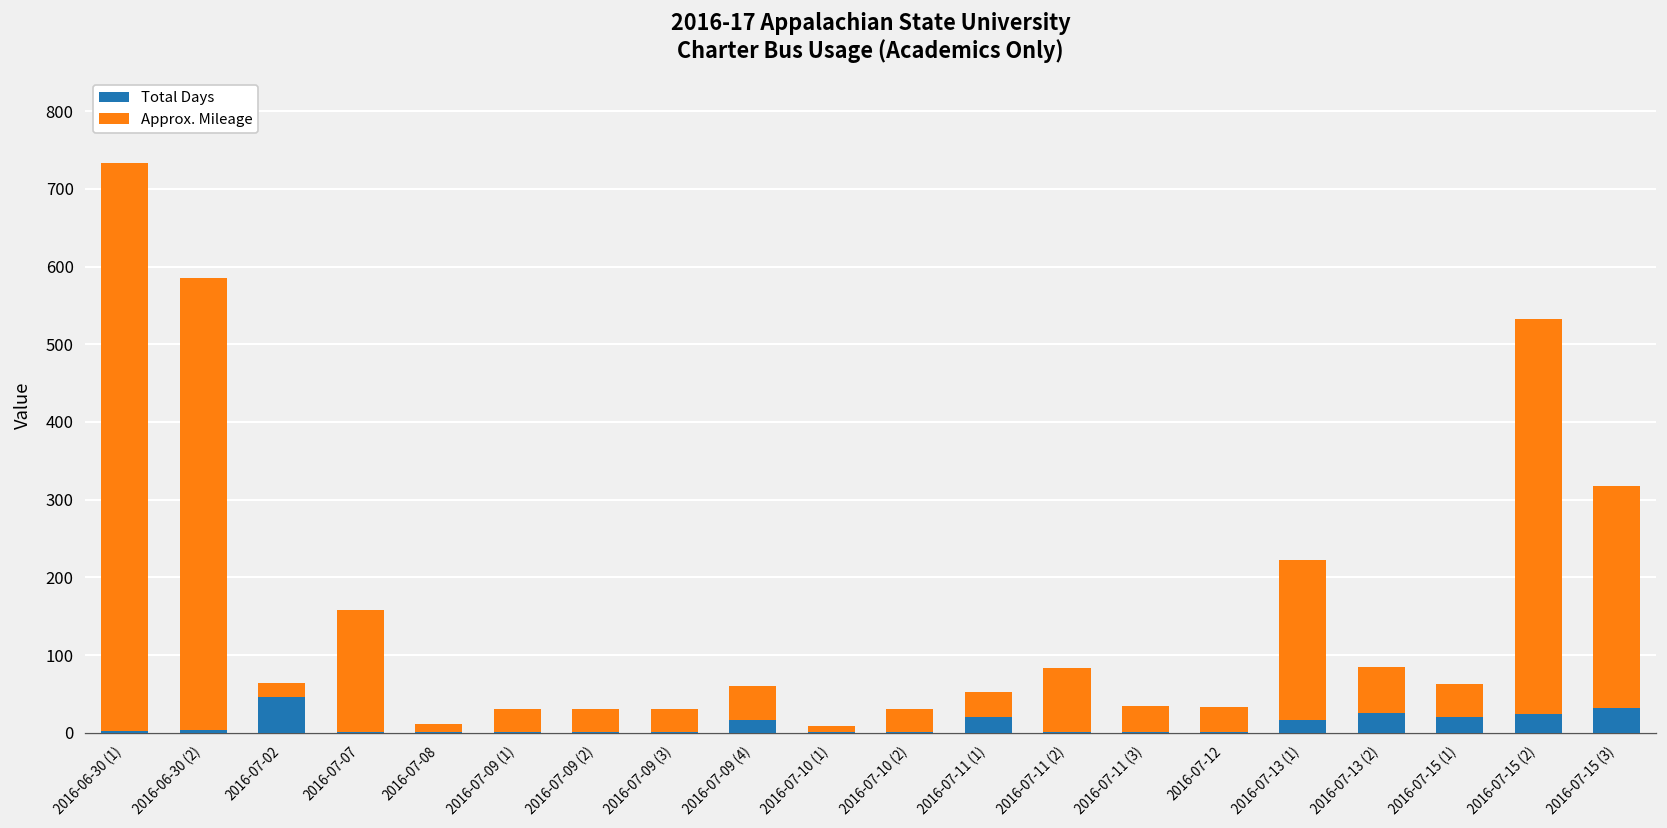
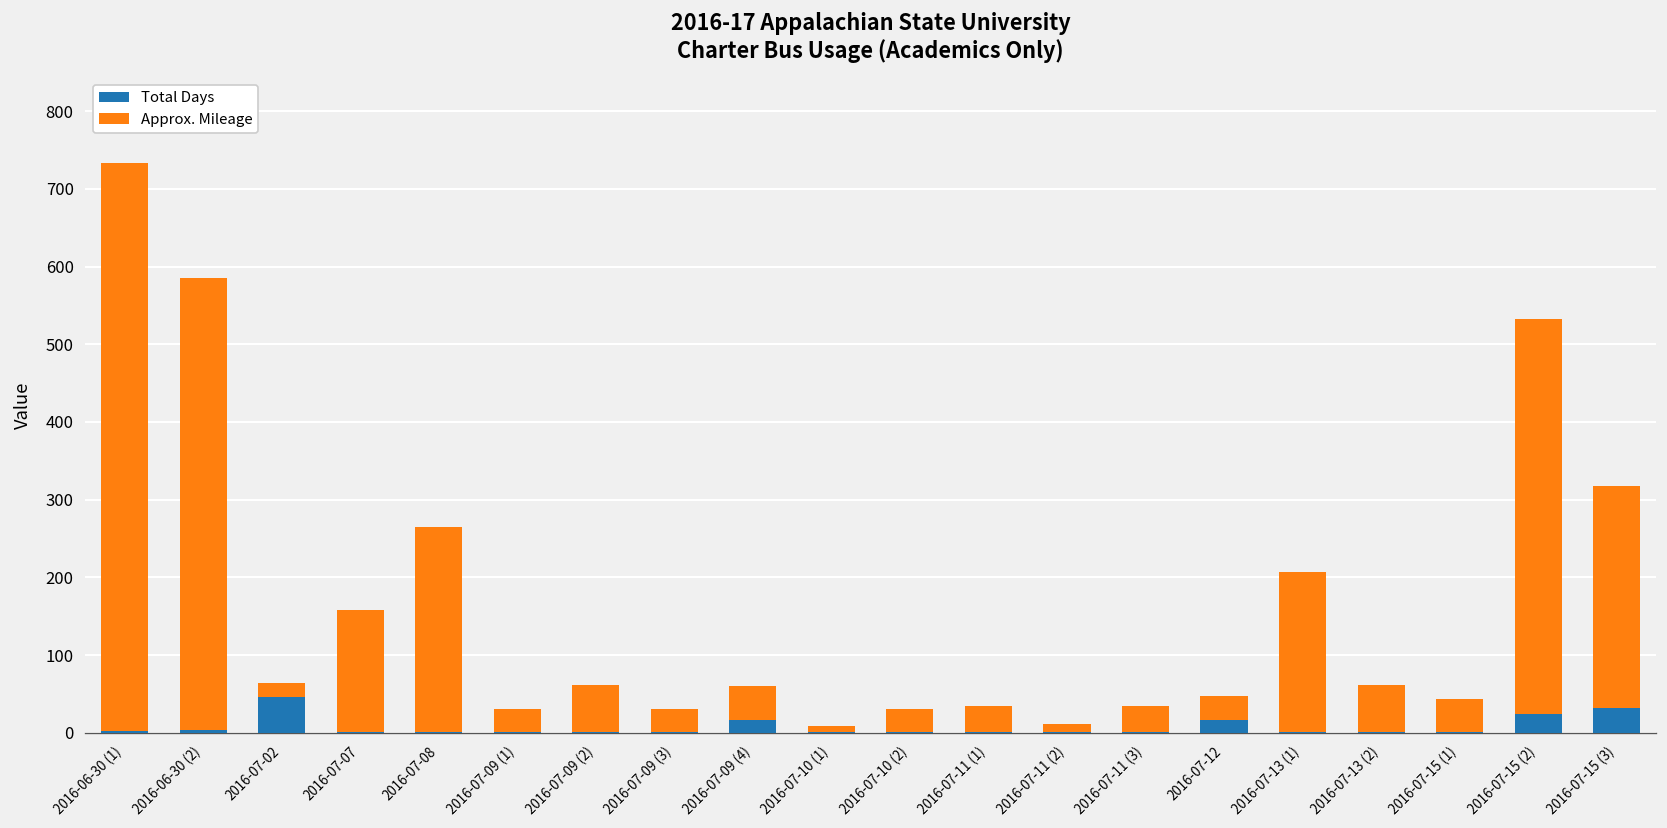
  {
    "Total Days": {
      "2016-07-02": 50,
      "2016-07-09 (4)": 20,
-     "2016-07-11 (1)": 20,
-     "2016-07-12": 0,
-     "2016-07-13 (1)": 20,
-     "2016-07-13 (2)": 30,
-     "2016-07-15 (1)": 20,
+     "2016-07-11 (1)": 0,
+     "2016-07-12": 20,
+     "2016-07-13 (1)": 0,
+     "2016-07-13 (2)": 0,
+     "2016-07-15 (1)": 0,
      "2016-07-15 (2)": 20,
      "2016-07-15 (3)": 30
    },
    "Approx. Mileage": {
      "2016-06-30 (1)": 730,
      "2016-06-30 (2)": 580,
      "2016-07-02": 20,
      "2016-07-07": 160,
-     "2016-07-08": 10,
+     "2016-07-08": 260,
      "2016-07-09 (1)": 30,
-     "2016-07-09 (2)": 30,
+     "2016-07-09 (2)": 60,
      "2016-07-09 (3)": 30,
      "2016-07-09 (4)": 40,
      "2016-07-10 (1)": 10,
      "2016-07-10 (2)": 30,
      "2016-07-11 (1)": 30,
-     "2016-07-11 (2)": 80,
+     "2016-07-11 (2)": 10,
      "2016-07-11 (3)": 30,
      "2016-07-12": 30,
      "2016-07-13 (1)": 210,
      "2016-07-13 (2)": 60,
      "2016-07-15 (1)": 40,
      "2016-07-15 (2)": 510,
      "2016-07-15 (3)": 290
    }
  }
